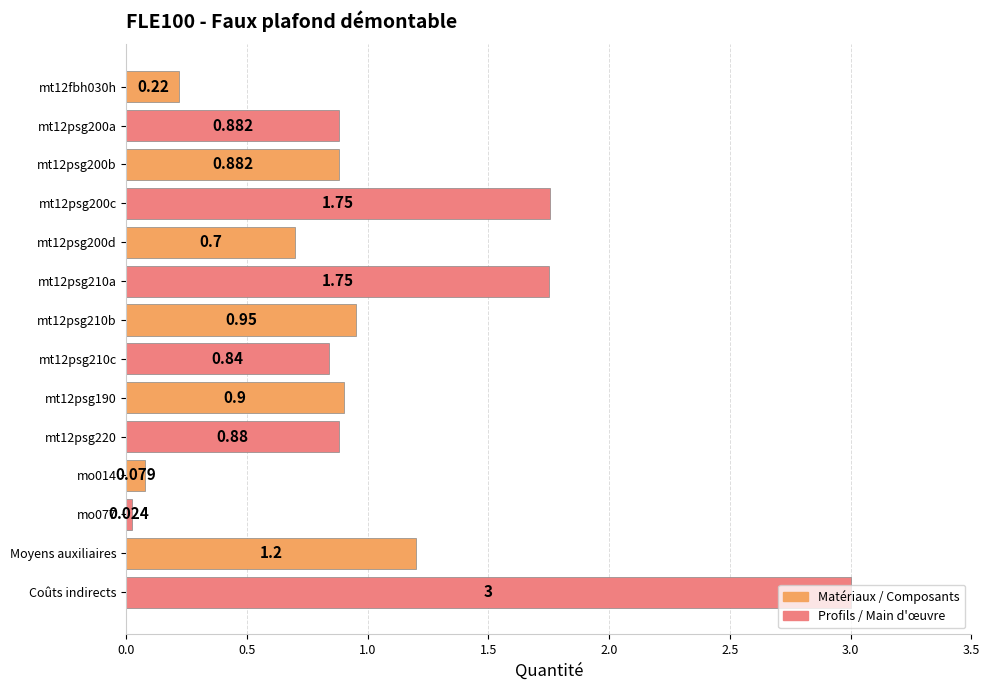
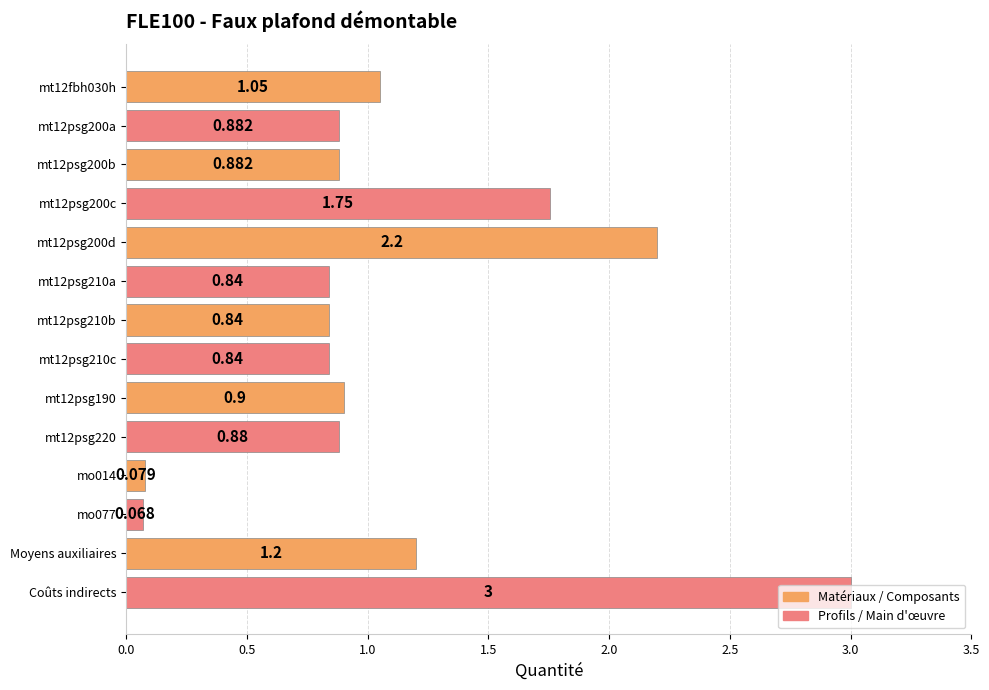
  {
-   "mt12fbh030h": 0.22,
+   "mt12fbh030h": 1.05,
    "mt12psg200a": 0.882,
    "mt12psg200b": 0.882,
    "mt12psg200c": 1.75,
-   "mt12psg200d": 0.7,
-   "mt12psg210a": 1.75,
-   "mt12psg210b": 0.95,
+   "mt12psg200d": 2.2,
+   "mt12psg210a": 0.84,
+   "mt12psg210b": 0.84,
    "mt12psg210c": 0.84,
    "mt12psg190": 0.9,
    "mt12psg220": 0.88,
    "mo014": 0.079,
-   "mo077": 0.024,
+   "mo077": 0.068,
    "Moyens auxiliaires": 1.2
  }
